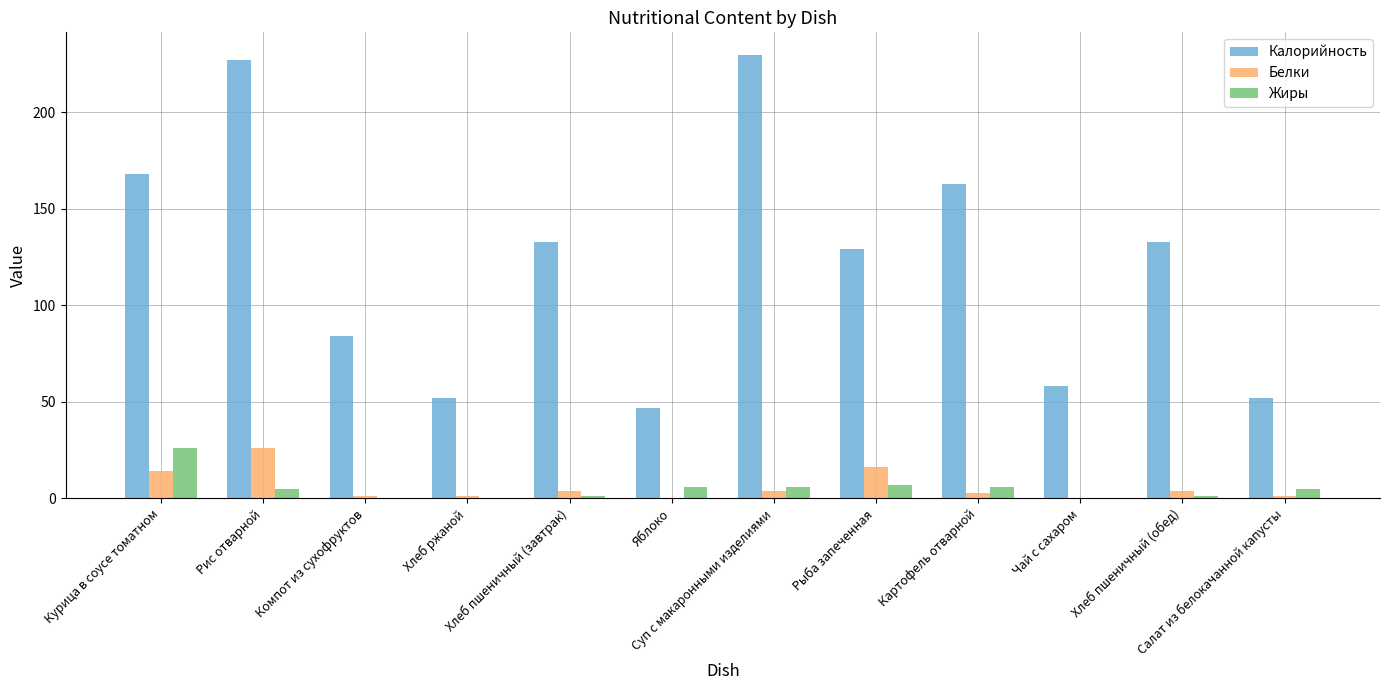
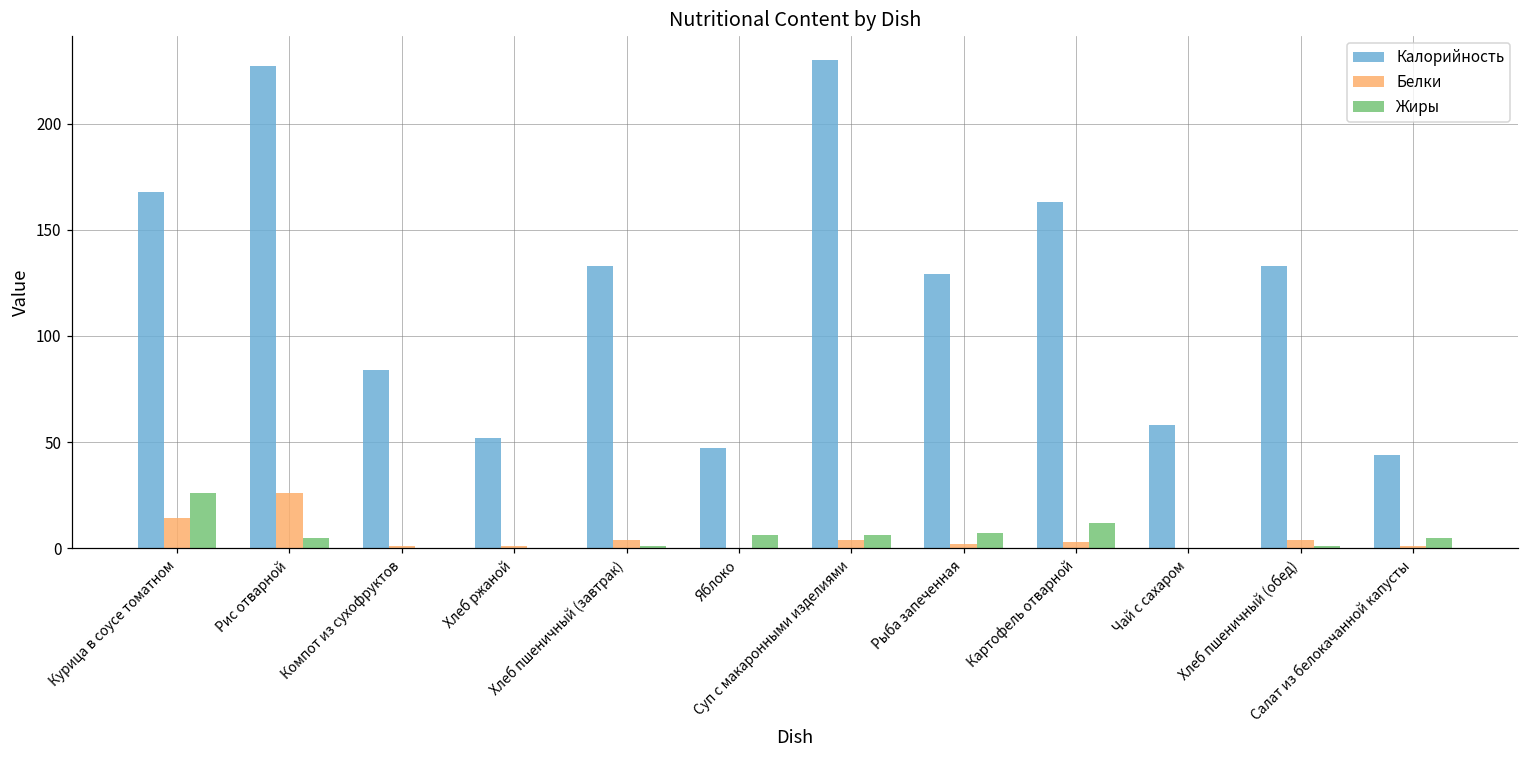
  {
    "Калорийность": {
      "Курица в соусе томатном": 168,
      "Рис отварной": 227,
      "Компот из сухофруктов": 84,
      "Хлеб ржаной": 52,
      "Хлеб пшеничный (завтрак)": 133,
      "Яблоко": 47,
      "Суп с макаронными изделиями": 230,
      "Рыба запеченная": 129,
      "Картофель отварной": 163,
      "Чай с сахаром": 58,
      "Хлеб пшеничный (обед)": 133,
-     "Салат из белокачанной капусты": 52
+     "Салат из белокачанной капусты": 44
    },
    "Белки": {
      "Курица в соусе томатном": 14,
      "Рис отварной": 26,
      "Хлеб пшеничный (завтрак)": 4,
      "Яблоко": 0,
      "Суп с макаронными изделиями": 4,
-     "Рыба запеченная": 16,
+     "Рыба запеченная": 2,
      "Картофель отварной": 3,
      "Чай с сахаром": 0,
      "Хлеб пшеничный (обед)": 4
    },
    "Жиры": {
      "Курица в соусе томатном": 26,
      "Рис отварной": 5,
      "Компот из сухофруктов": 0,
      "Хлеб ржаной": 0,
      "Яблоко": 6,
      "Суп с макаронными изделиями": 6,
      "Рыба запеченная": 7,
-     "Картофель отварной": 6,
+     "Картофель отварной": 12,
      "Чай с сахаром": 0,
      "Салат из белокачанной капусты": 5
    }
  }
